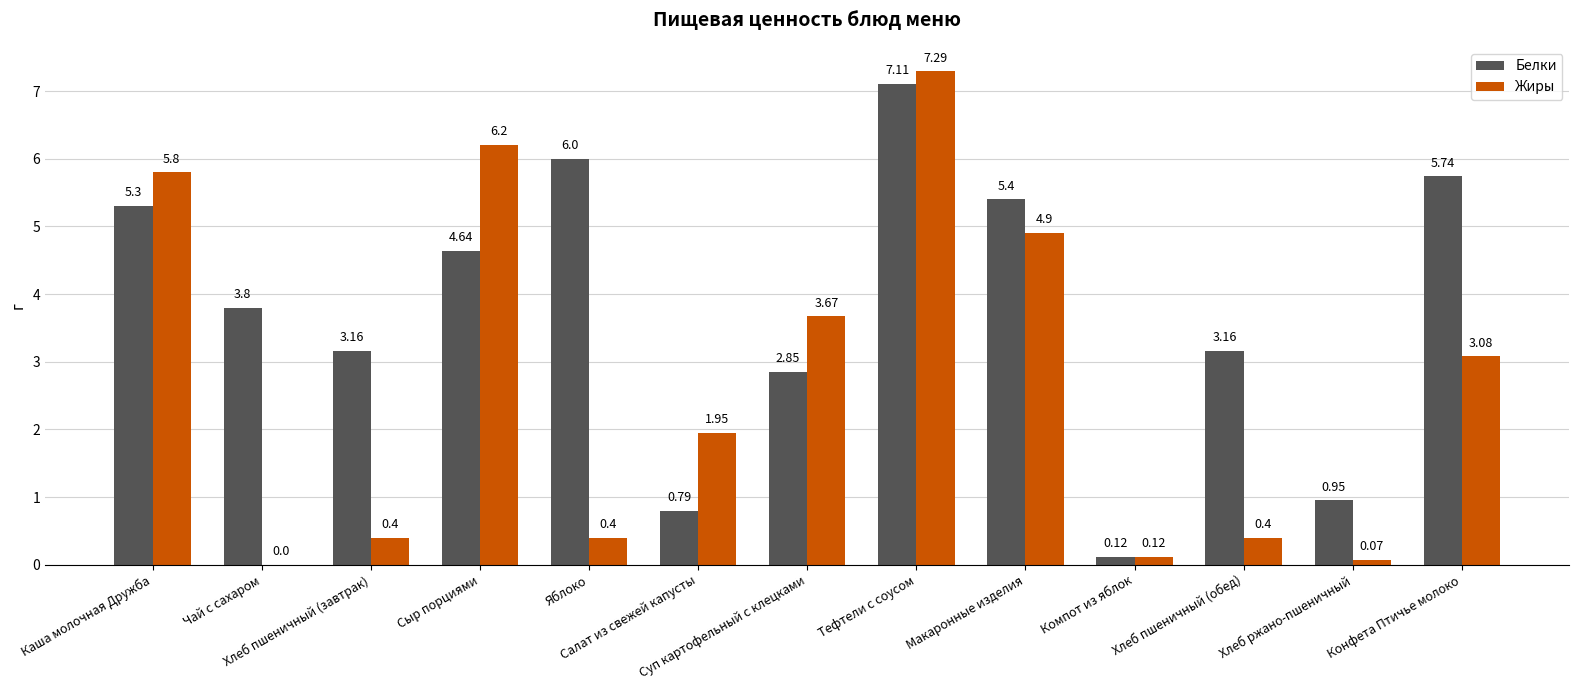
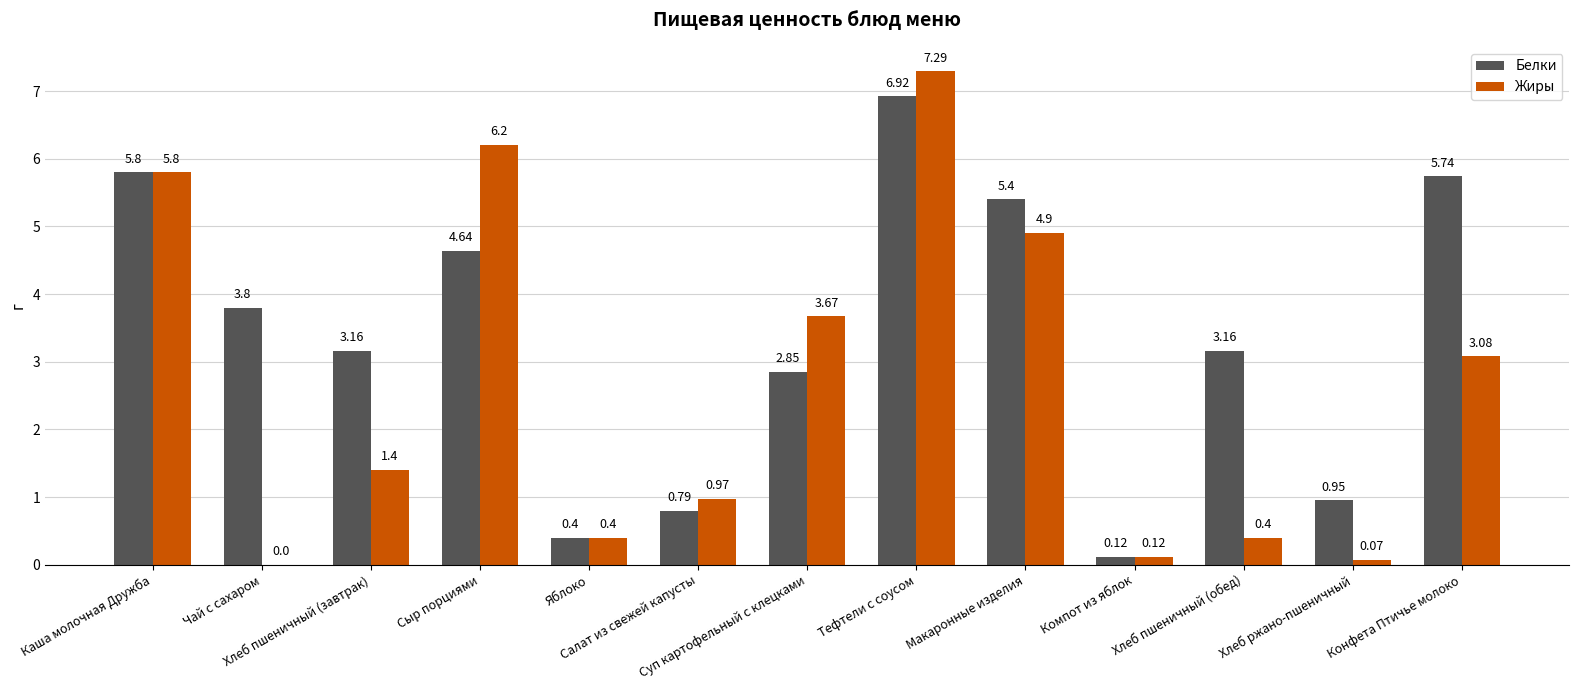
  {
    "Белки": {
-     "Каша молочная Дружба": 5.3,
+     "Каша молочная Дружба": 5.8,
      "Чай с сахаром": 3.8,
      "Хлеб пшеничный (завтрак)": 3.16,
      "Сыр порциями": 4.64,
-     "Яблоко": 6.0,
+     "Яблоко": 0.4,
      "Салат из свежей капусты": 0.79,
      "Суп картофельный с клецками": 2.85,
-     "Тефтели с соусом": 7.11,
+     "Тефтели с соусом": 6.92,
      "Макаронные изделия": 5.4,
      "Компот из яблок": 0.12,
      "Хлеб пшеничный (обед)": 3.16,
      "Хлеб ржано-пшеничный": 0.95,
      "Конфета Птичье молоко": 5.74
    },
    "Жиры": {
      "Каша молочная Дружба": 5.8,
      "Чай с сахаром": 0.0,
-     "Хлеб пшеничный (завтрак)": 0.4,
+     "Хлеб пшеничный (завтрак)": 1.4,
      "Сыр порциями": 6.2,
      "Яблоко": 0.4,
-     "Салат из свежей капусты": 1.95,
+     "Салат из свежей капусты": 0.97,
      "Суп картофельный с клецками": 3.67,
      "Тефтели с соусом": 7.29,
      "Макаронные изделия": 4.9,
      "Компот из яблок": 0.12,
      "Хлеб пшеничный (обед)": 0.4,
      "Хлеб ржано-пшеничный": 0.07,
      "Конфета Птичье молоко": 3.08
    }
  }
